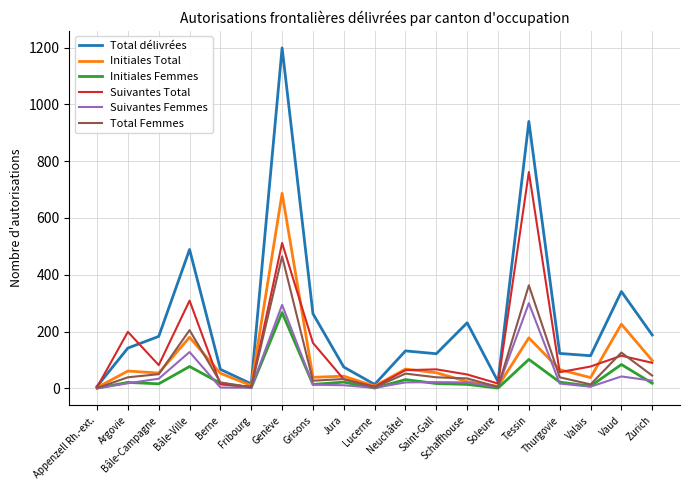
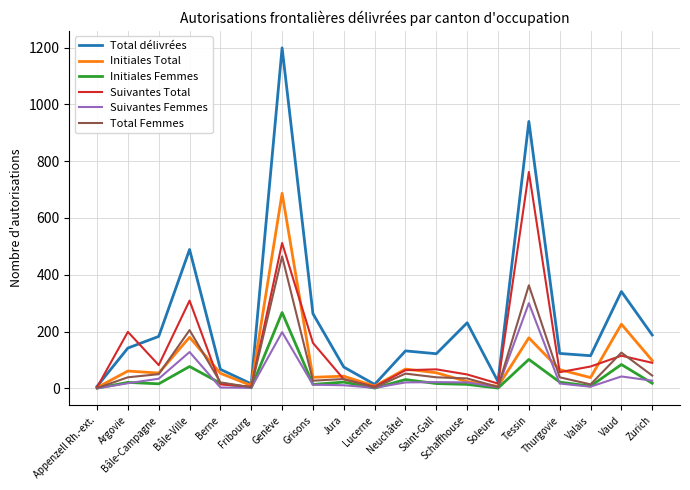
  {
    "Total délivrées": {
      "Argovie": 140,
      "Bâle-Campagne": 180,
      "Bâle-Ville": 490,
      "Berne": 70,
      "Genève": 1200,
      "Grisons": 260,
      "Jura": 80,
      "Neuchâtel": 130,
      "Saint-Gall": 120,
      "Schaffhouse": 230,
      "Tessin": 940,
      "Thurgovie": 120,
      "Valais": 120,
      "Vaud": 340,
      "Zurich": 190
    },
    "Initiales Total": {
      "Argovie": 60,
      "Bâle-Ville": 180,
      "Berne": 50,
      "Genève": 690,
      "Grisons": 40,
      "Jura": 40,
      "Saint-Gall": 60,
      "Tessin": 180,
      "Thurgovie": 70,
      "Valais": 40,
      "Vaud": 230
    },
    "Initiales Femmes": {
      "Bâle-Campagne": 20,
      "Bâle-Ville": 80,
      "Genève": 270,
      "Jura": 20,
      "Neuchâtel": 30,
      "Tessin": 100,
      "Vaud": 80,
      "Zurich": 20
    },
    "Suivantes Total": {
      "Argovie": 200,
      "Bâle-Campagne": 80,
      "Bâle-Ville": 310,
      "Genève": 510,
      "Grisons": 160,
      "Saint-Gall": 70,
      "Schaffhouse": 50,
      "Tessin": 760,
      "Thurgovie": 60,
      "Valais": 80,
      "Vaud": 120
    },
    "Suivantes Femmes": {
      "Bâle-Campagne": 30,
      "Bâle-Ville": 130,
      "Berne": 0,
-     "Genève": 290,
+     "Genève": 200,
      "Jura": 10,
      "Neuchâtel": 20,
      "Tessin": 300,
      "Vaud": 40,
      "Zurich": 30
    },
    "Total Femmes": {
      "Argovie": 40,
      "Bâle-Ville": 210,
      "Genève": 470,
      "Grisons": 30,
      "Neuchâtel": 50,
      "Saint-Gall": 40,
      "Schaffhouse": 40,
      "Tessin": 360,
      "Thurgovie": 40,
      "Vaud": 130,
      "Zurich": 50
    }
  }
